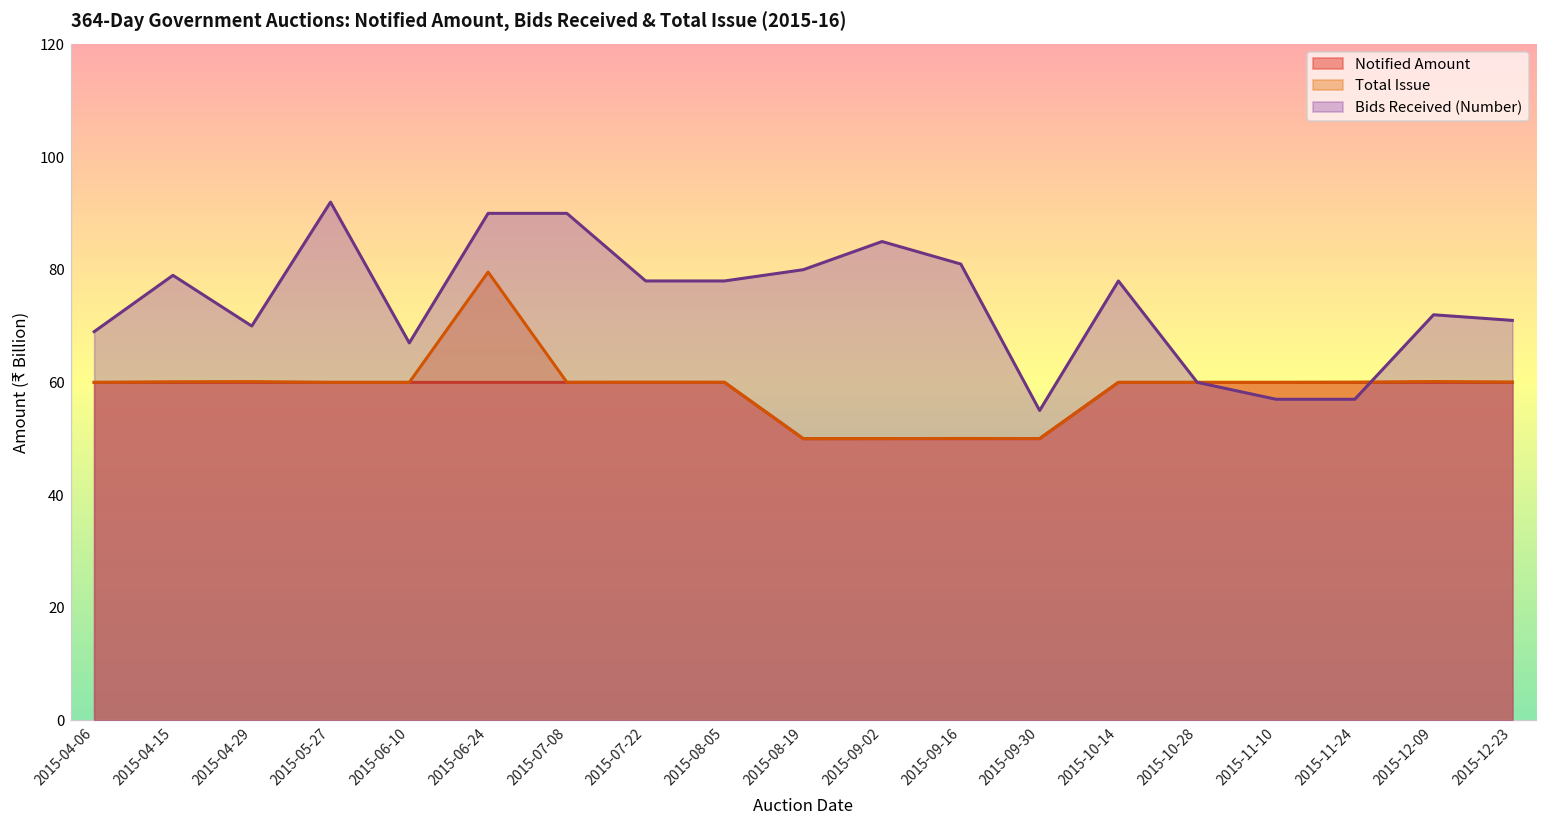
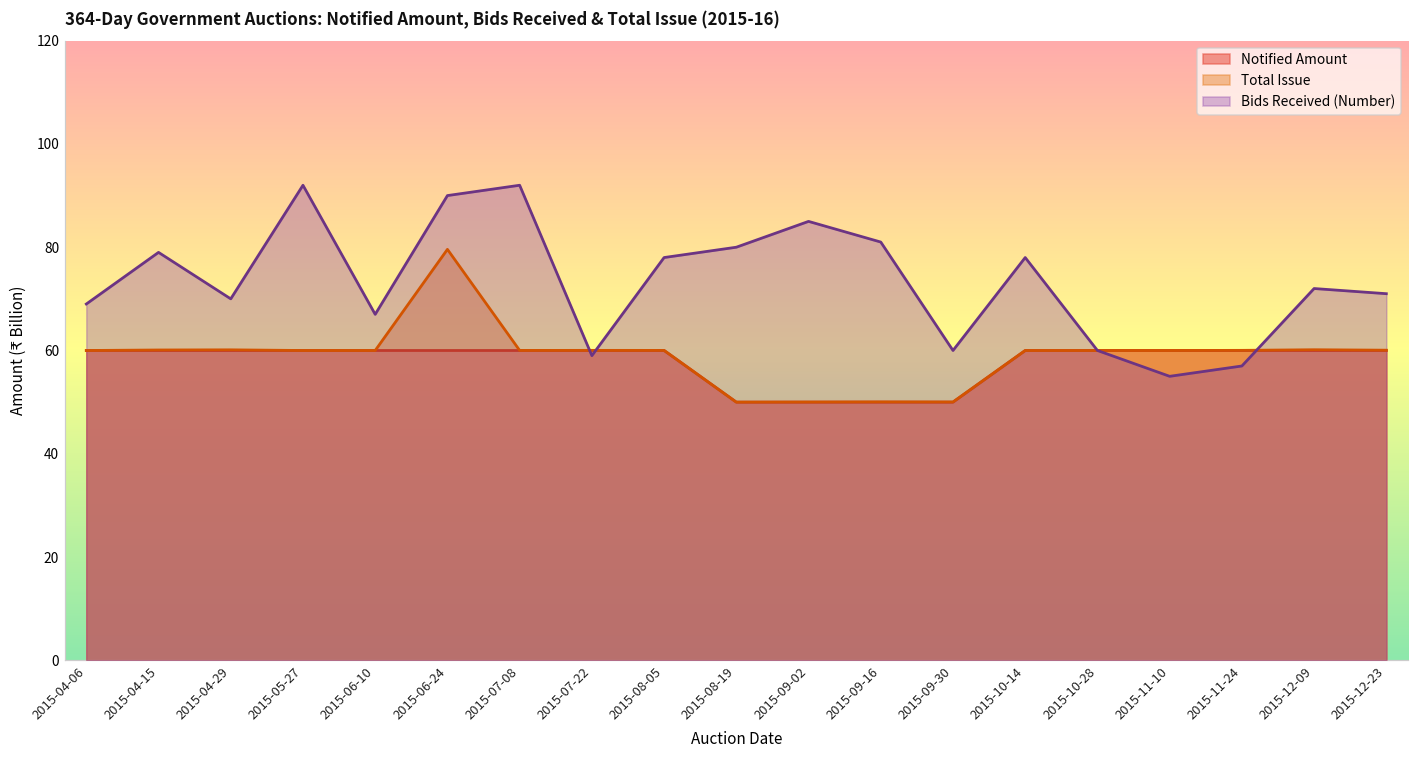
  {
    "Bids Received (Number)": {
      "2015-04-06": 69,
      "2015-04-15": 79,
      "2015-04-29": 70,
      "2015-05-27": 92,
      "2015-06-10": 67,
      "2015-06-24": 90,
-     "2015-07-08": 90,
-     "2015-07-22": 78,
+     "2015-07-08": 92,
+     "2015-07-22": 59,
      "2015-08-05": 78,
      "2015-08-19": 80,
      "2015-09-02": 85,
      "2015-09-16": 81,
-     "2015-09-30": 55,
+     "2015-09-30": 60,
      "2015-10-14": 78,
-     "2015-11-10": 57,
+     "2015-11-10": 55,
      "2015-11-24": 57,
      "2015-12-09": 72,
      "2015-12-23": 71
    }
  }
